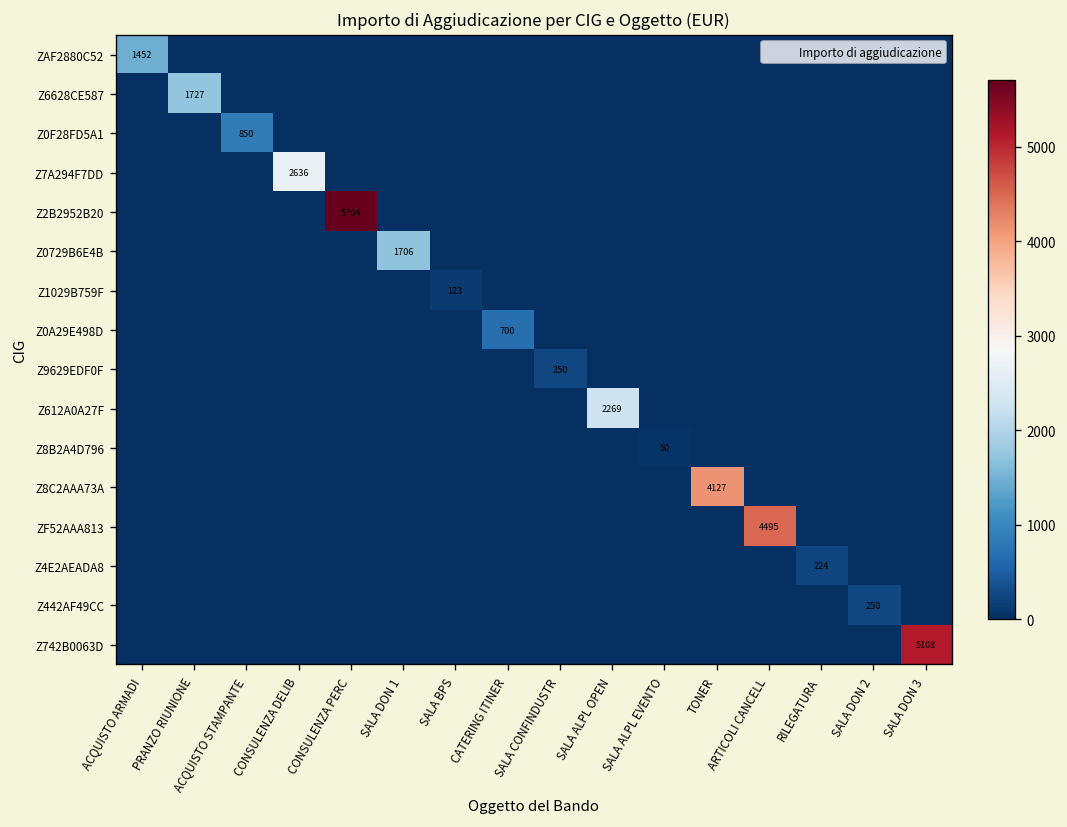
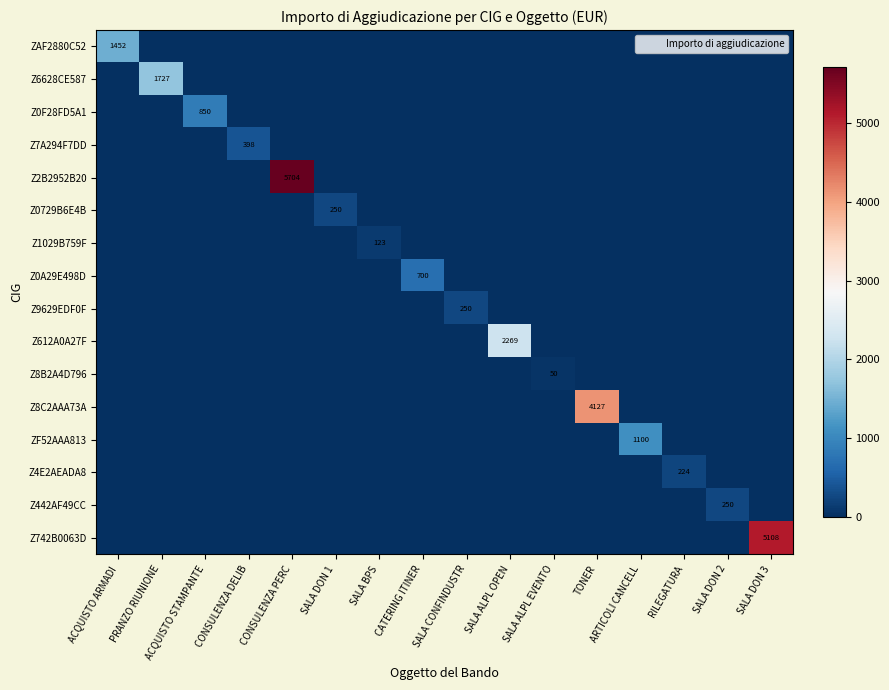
  {
    "ZAF2880C52": {
      "ACQUISTO ARMADI": 1452
    },
    "Z6628CE587": {
      "PRANZO RIUNIONE": 1727
    },
    "Z0F28FD5A1": {
      "ACQUISTO STAMPANTE": 850
    },
    "Z7A294F7DD": {
-     "CONSULENZA DELIB": 2636
+     "CONSULENZA DELIB": 398
    },
    "Z2B2952B20": {
      "CONSULENZA PERC": 5704
    },
    "Z0729B6E4B": {
-     "SALA DON 1": 1706
+     "SALA DON 1": 250
    },
    "Z1029B759F": {
      "SALA BPS": 123
    },
    "Z0A29E498D": {
      "CATERING ITINER": 700
    },
    "Z9629EDF0F": {
      "SALA CONFINDUSTR": 250
    },
    "Z612A0A27F": {
      "SALA ALPL OPEN": 2269
    },
    "Z8B2A4D796": {
      "SALA ALPL EVENTO": 50
    },
    "Z8C2AAA73A": {
      "TONER": 4127
    },
    "ZF52AAA813": {
-     "ARTICOLI CANCELL": 4495
+     "ARTICOLI CANCELL": 1100
    },
    "Z4E2AEADA8": {
      "RILEGATURA": 224
    },
    "Z442AF49CC": {
      "SALA DON 2": 250
    },
    "Z742B0063D": {
      "SALA DON 3": 5108
    }
  }
